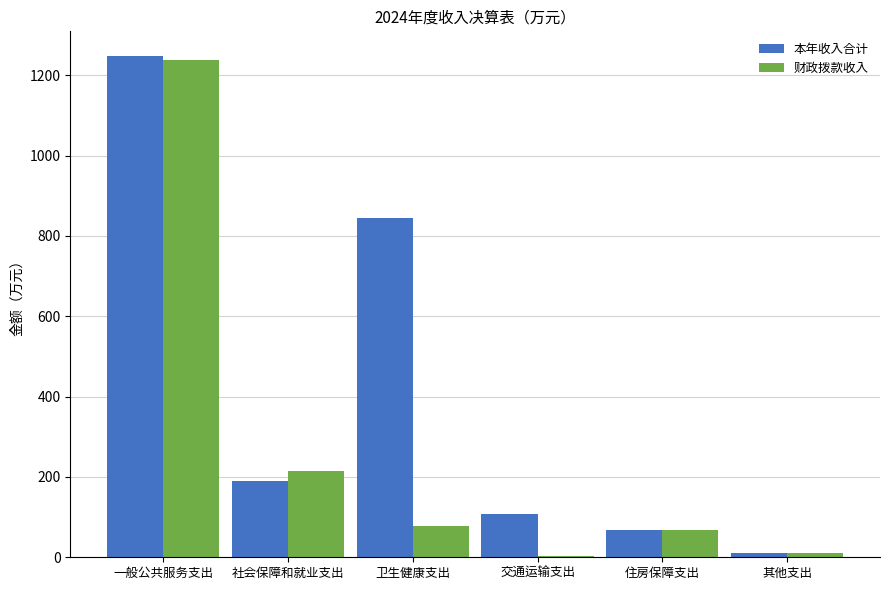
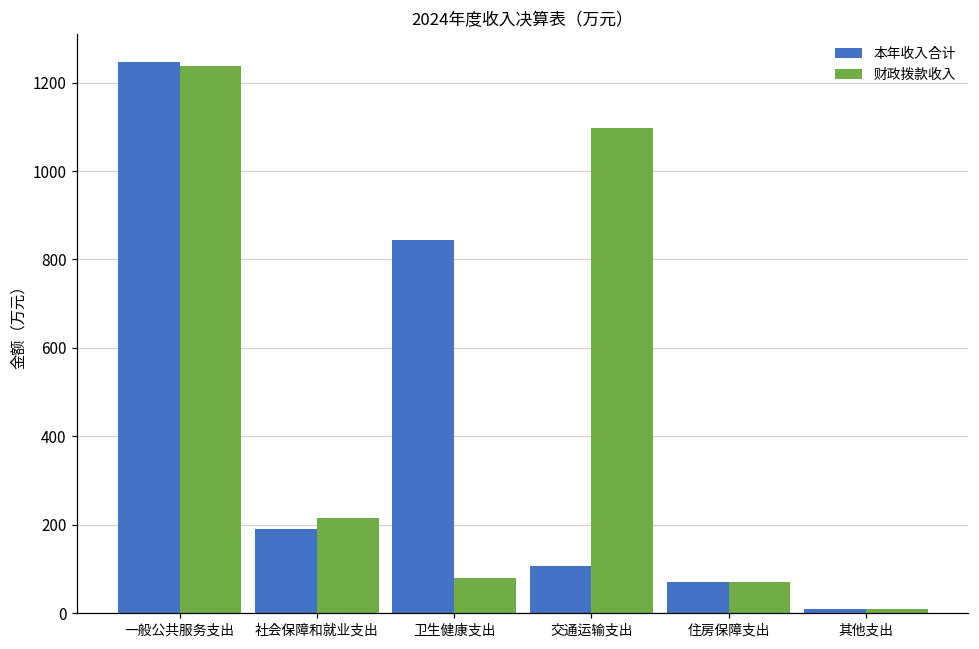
  {
    "本年收入合计": {
      "一般公共服务支出": 1250,
      "社会保障和就业支出": 190,
      "卫生健康支出": 840,
      "交通运输支出": 110,
      "住房保障支出": 70,
      "其他支出": 10
    },
    "财政拨款收入": {
      "一般公共服务支出": 1240,
      "社会保障和就业支出": 210,
      "卫生健康支出": 80,
-     "交通运输支出": 0,
+     "交通运输支出": 1100,
      "住房保障支出": 70,
      "其他支出": 10
    }
  }
